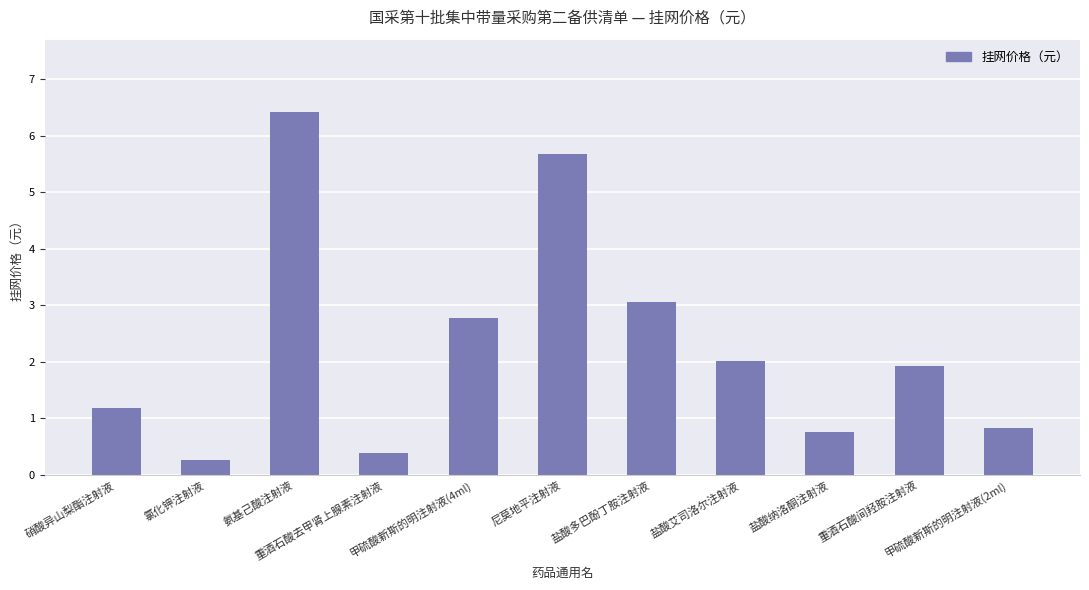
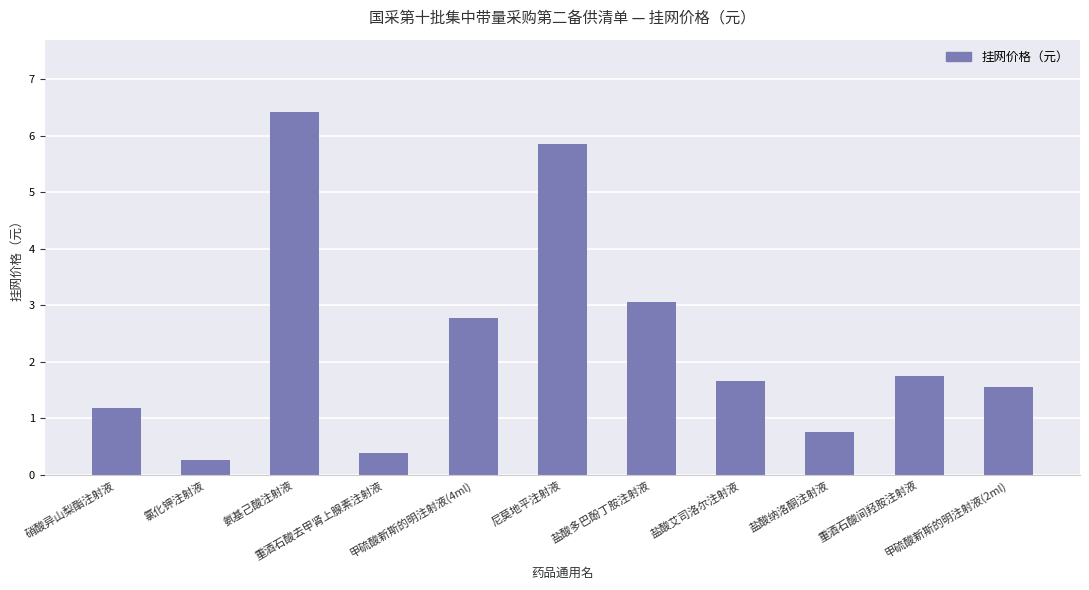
  {
    "硝酸异山梨酯注射液": 1.2,
    "氯化钾注射液": 0.3,
    "氨基己酸注射液": 6.4,
    "重酒石酸去甲肾上腺素注射液": 0.4,
    "甲硫酸新斯的明注射液(4ml)": 2.8,
-   "尼莫地平注射液": 5.7,
+   "尼莫地平注射液": 5.9,
    "盐酸多巴酚丁胺注射液": 3.1,
-   "盐酸艾司洛尔注射液": 2.0,
+   "盐酸艾司洛尔注射液": 1.7,
    "盐酸纳洛酮注射液": 0.8,
-   "重酒石酸间羟胺注射液": 1.9,
-   "甲硫酸新斯的明注射液(2ml)": 0.8
+   "重酒石酸间羟胺注射液": 1.8,
+   "甲硫酸新斯的明注射液(2ml)": 1.6
  }
